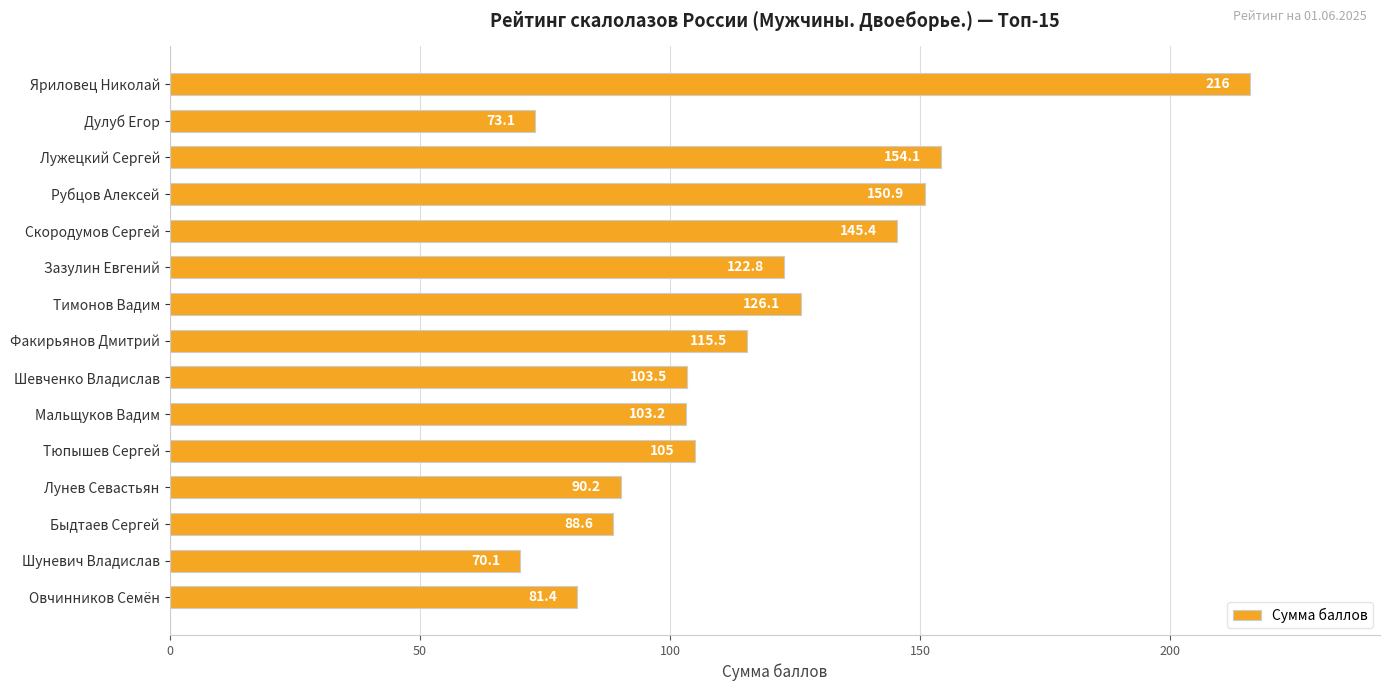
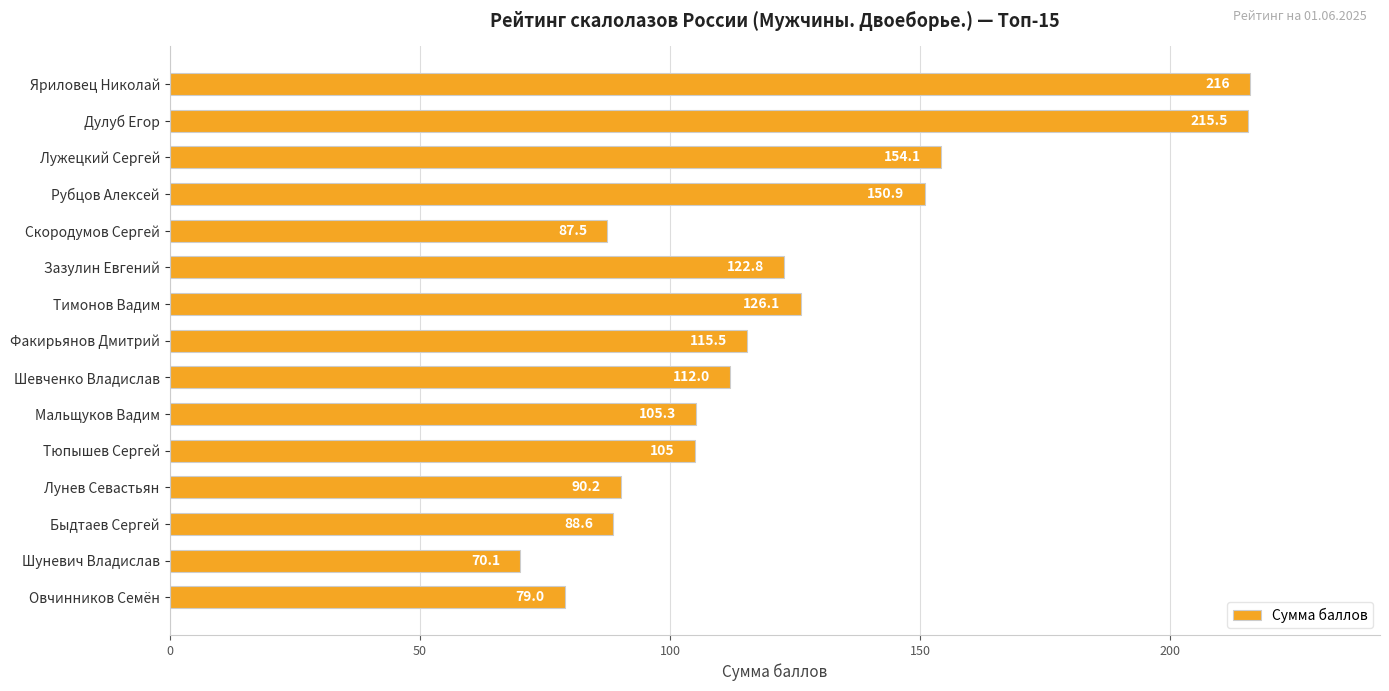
  {
    "Яриловец Николай": 216,
-   "Дулуб Егор": 73.1,
+   "Дулуб Егор": 215.5,
    "Лужецкий Сергей": 154.1,
    "Рубцов Алексей": 150.9,
-   "Скородумов Сергей": 145.4,
+   "Скородумов Сергей": 87.5,
    "Зазулин Евгений": 122.8,
    "Тимонов Вадим": 126.1,
    "Факирьянов Дмитрий": 115.5,
-   "Шевченко Владислав": 103.5,
-   "Мальщуков Вадим": 103.2,
+   "Шевченко Владислав": 112.0,
+   "Мальщуков Вадим": 105.3,
    "Тюпышев Сергей": 105,
    "Лунев Севастьян": 90.2,
    "Быдтаев Сергей": 88.6,
    "Шуневич Владислав": 70.1,
-   "Овчинников Семён": 81.4
+   "Овчинников Семён": 79.0
  }
